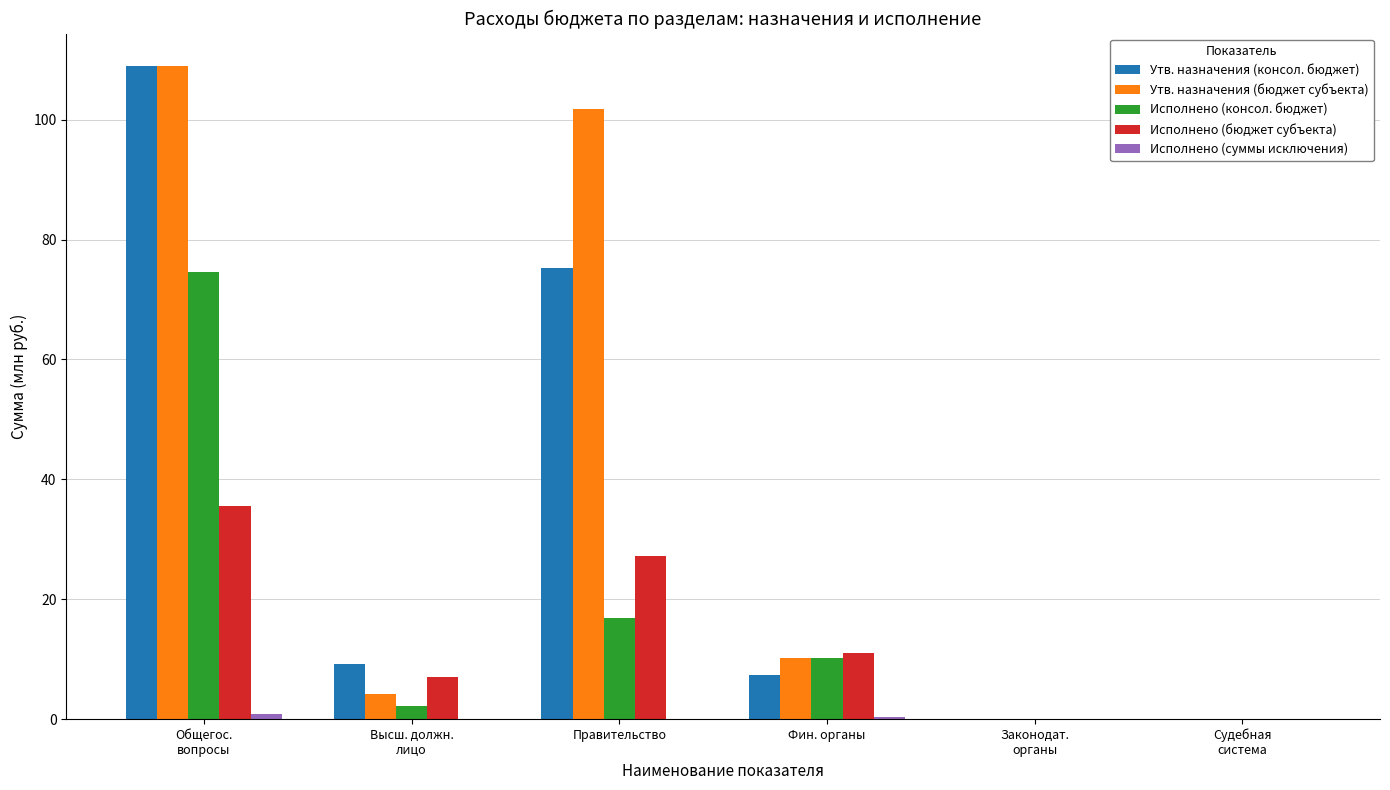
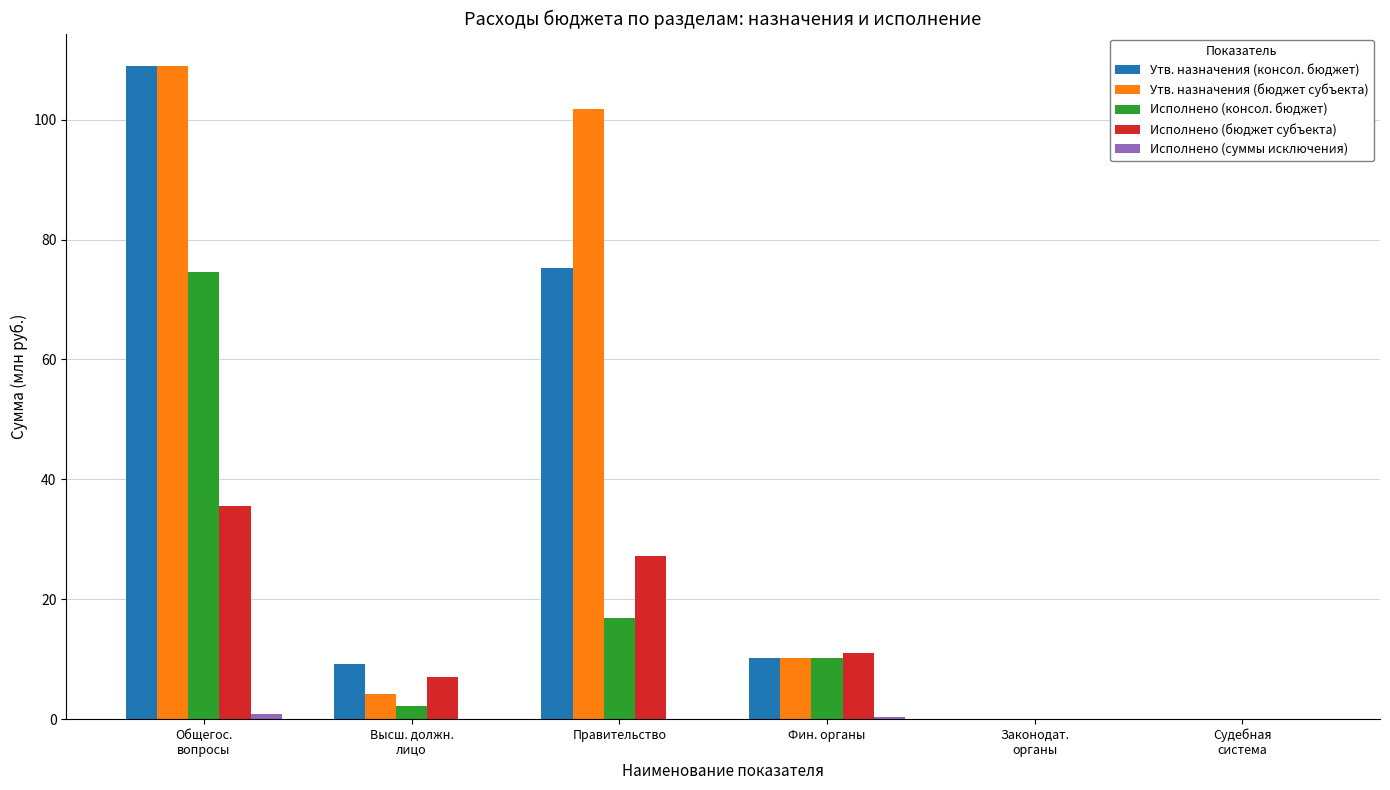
  {
    "Утв. назначения (консол. бюджет)": {
      "Общегос. вопросы": 109,
      "Высш. должн. лицо": 9,
      "Правительство": 75,
-     "Фин. органы": 7
+     "Фин. органы": 10
    },
    "Утв. назначения (бюджет субъекта)": {
      "Общегос. вопросы": 109,
      "Высш. должн. лицо": 4,
      "Правительство": 102,
      "Фин. органы": 10
    },
    "Исполнено (консол. бюджет)": {
      "Общегос. вопросы": 75,
      "Высш. должн. лицо": 2,
      "Правительство": 17,
      "Фин. органы": 10
    },
    "Исполнено (бюджет субъекта)": {
      "Общегос. вопросы": 35,
      "Высш. должн. лицо": 7,
      "Правительство": 27,
      "Фин. органы": 11,
      "Законодат. органы": 0,
      "Судебная система": 0
    },
    "Исполнено (суммы исключения)": {
      "Общегос. вопросы": 1,
      "Высш. должн. лицо": 0,
      "Правительство": 0,
      "Судебная система": 0
    }
  }
